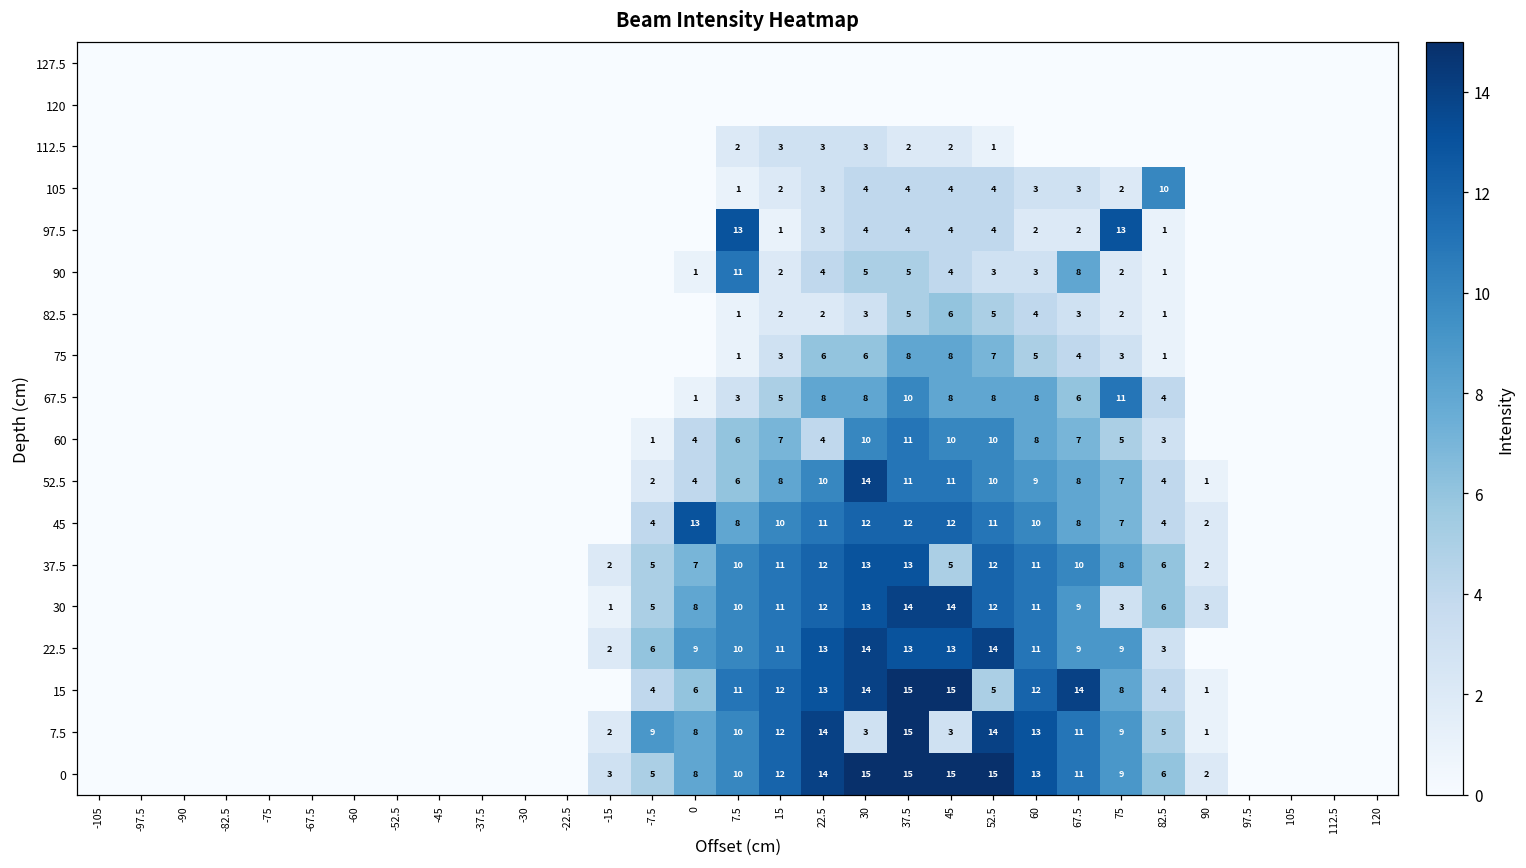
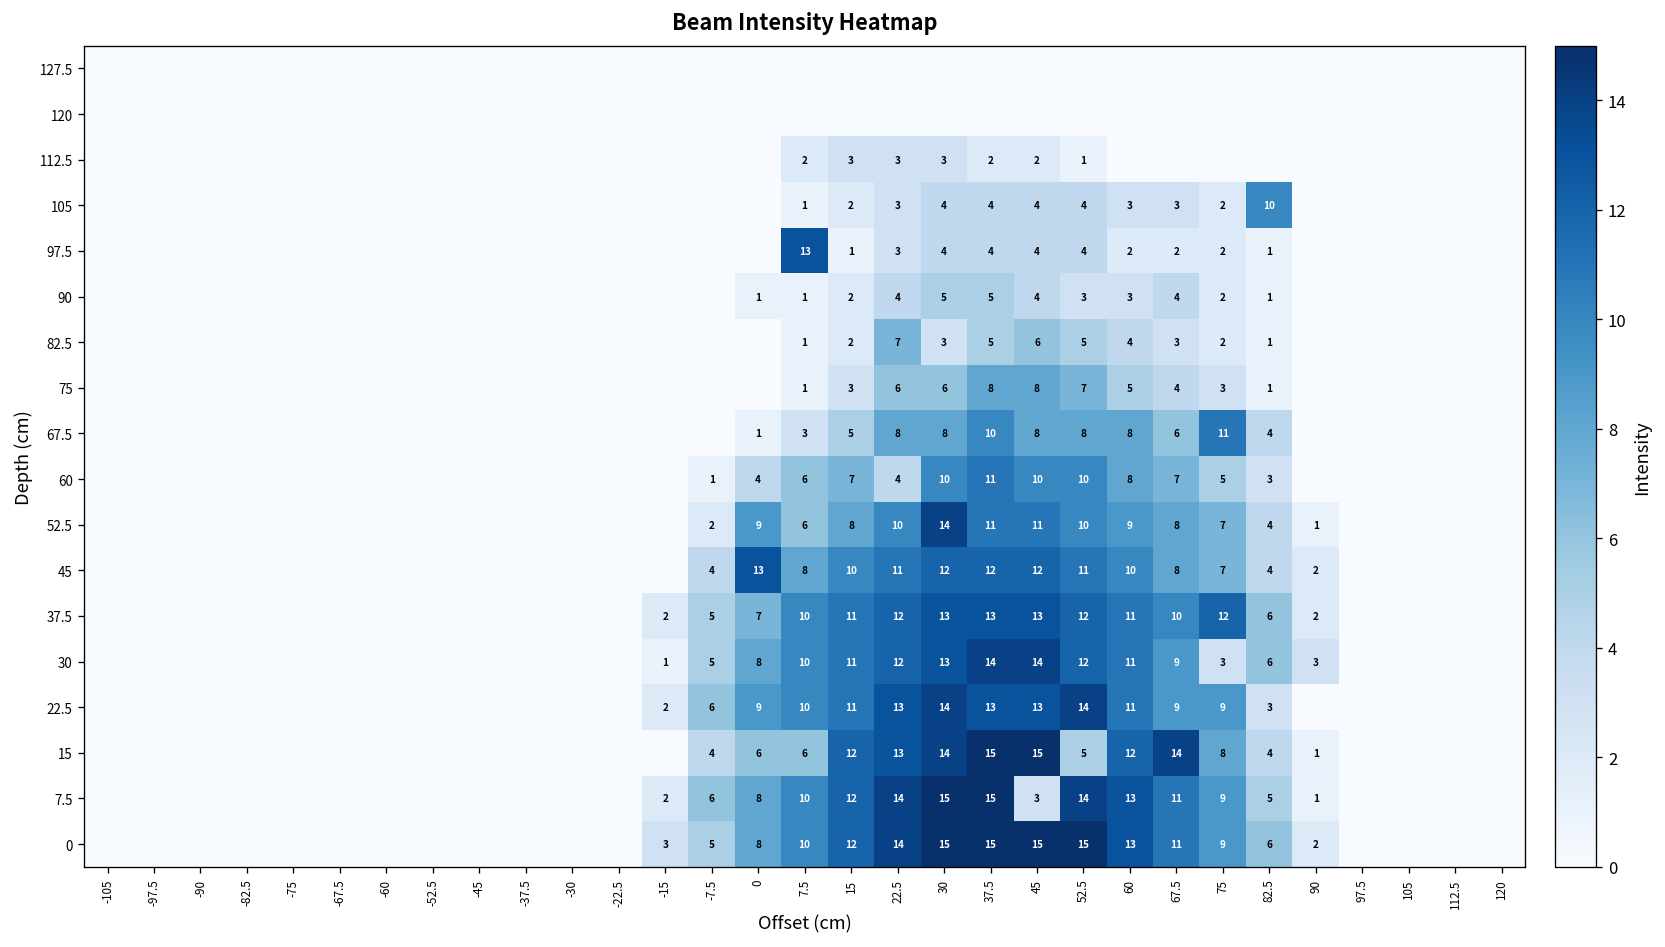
  {
    "97.5": {
      "7.5": 13,
      "15": 1,
      "22.5": 3,
      "30": 4,
      "37.5": 4,
      "45": 4,
      "52.5": 4,
      "60": 2,
      "67.5": 2,
-     "75": 13,
+     "75": 2,
      "82.5": 1
    },
    "90": {
      "0": 1,
-     "7.5": 11,
+     "7.5": 1,
      "15": 2,
      "22.5": 4,
      "30": 5,
      "37.5": 5,
      "45": 4,
      "52.5": 3,
      "60": 3,
-     "67.5": 8,
+     "67.5": 4,
      "75": 2,
      "82.5": 1
    },
    "82.5": {
      "7.5": 1,
      "15": 2,
-     "22.5": 2,
+     "22.5": 7,
      "30": 3,
      "37.5": 5,
      "45": 6,
      "52.5": 5,
      "60": 4,
      "67.5": 3,
      "75": 2,
      "82.5": 1
    },
    "52.5": {
      "-7.5": 2,
-     "0": 4,
+     "0": 9,
      "7.5": 6,
      "15": 8,
      "22.5": 10,
      "30": 14,
      "37.5": 11,
      "45": 11,
      "52.5": 10,
      "60": 9,
      "67.5": 8,
      "75": 7,
      "82.5": 4,
      "90": 1
    },
    "37.5": {
      "-15": 2,
      "-7.5": 5,
      "0": 7,
      "7.5": 10,
      "15": 11,
      "22.5": 12,
      "30": 13,
      "37.5": 13,
-     "45": 5,
+     "45": 13,
      "52.5": 12,
      "60": 11,
      "67.5": 10,
-     "75": 8,
+     "75": 12,
      "82.5": 6,
      "90": 2
    },
    "15": {
      "-7.5": 4,
      "0": 6,
-     "7.5": 11,
+     "7.5": 6,
      "15": 12,
      "22.5": 13,
      "30": 14,
      "37.5": 15,
      "45": 15,
      "52.5": 5,
      "60": 12,
      "67.5": 14,
      "75": 8,
      "82.5": 4,
      "90": 1
    },
    "7.5": {
      "-15": 2,
-     "-7.5": 9,
+     "-7.5": 6,
      "0": 8,
      "7.5": 10,
      "15": 12,
      "22.5": 14,
-     "30": 3,
+     "30": 15,
      "37.5": 15,
      "45": 3,
      "52.5": 14,
      "60": 13,
      "67.5": 11,
      "75": 9,
      "82.5": 5,
      "90": 1
    }
  }
